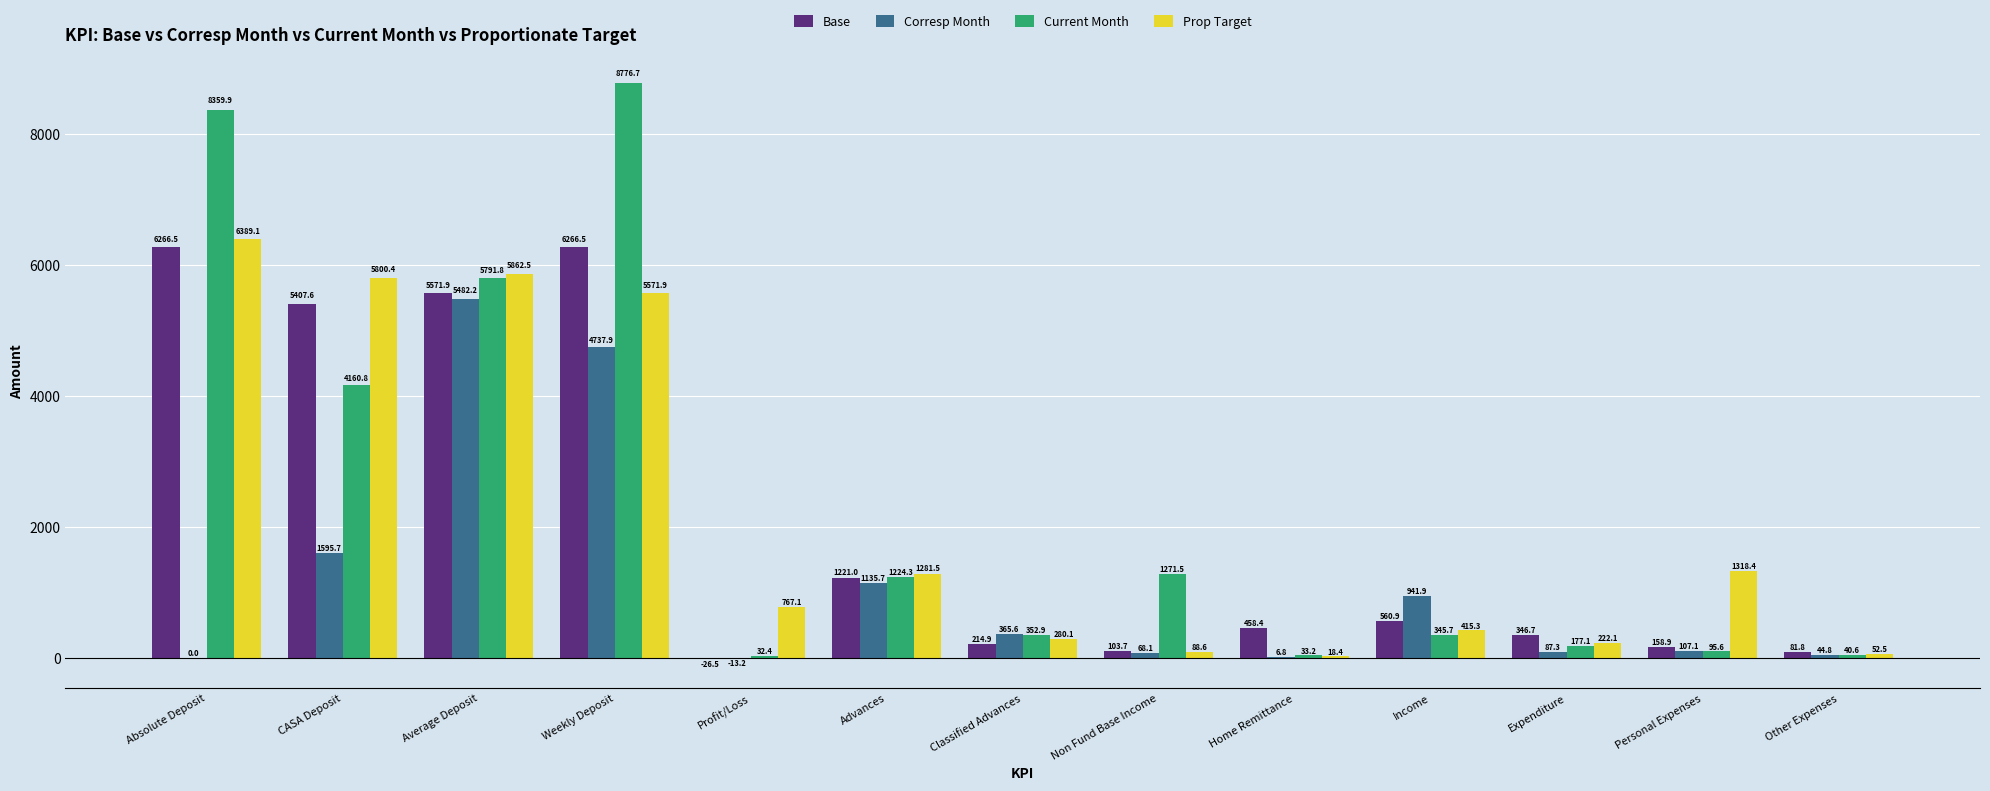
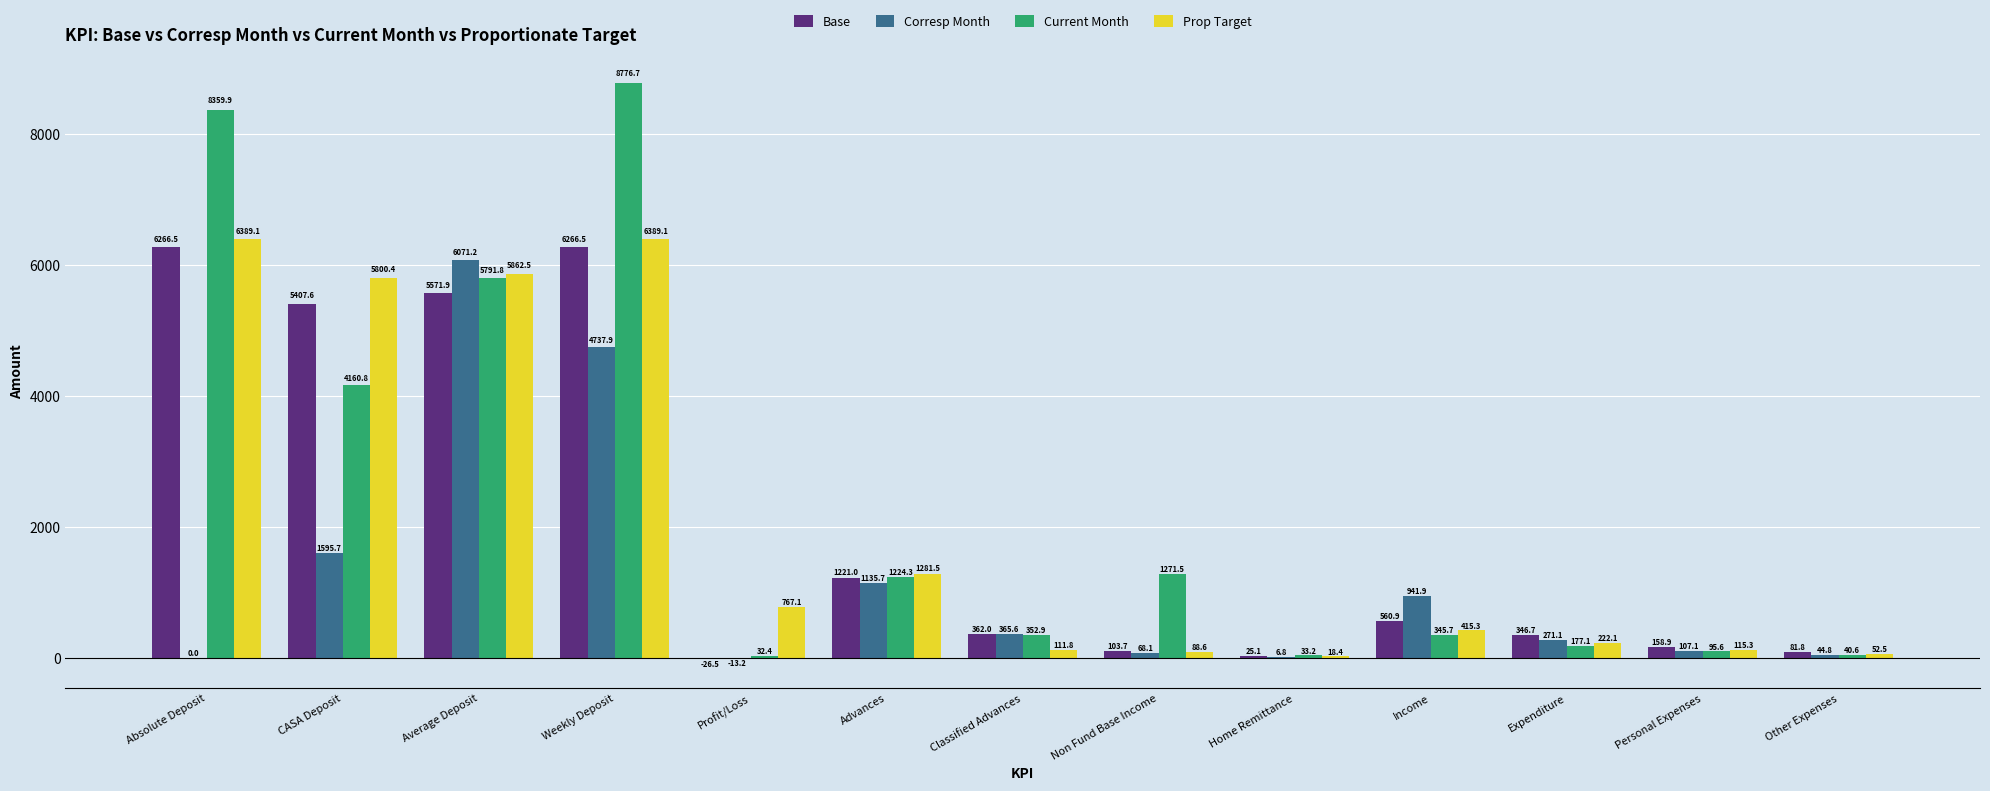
  {
    "Base": {
      "Absolute Deposit": 6266.5,
      "CASA Deposit": 5407.6,
      "Average Deposit": 5571.9,
      "Weekly Deposit": 6266.5,
      "Profit/Loss": -26.5,
      "Advances": 1221.0,
-     "Classified Advances": 214.9,
+     "Classified Advances": 362.0,
      "Non Fund Base Income": 103.7,
-     "Home Remittance": 458.4,
+     "Home Remittance": 25.1,
      "Income": 560.9,
      "Expenditure": 346.7,
      "Personal Expenses": 158.9,
      "Other Expenses": 81.8
    },
    "Corresp Month": {
      "Absolute Deposit": 0.0,
      "CASA Deposit": 1595.7,
-     "Average Deposit": 5482.2,
+     "Average Deposit": 6071.2,
      "Weekly Deposit": 4737.9,
      "Profit/Loss": -13.2,
      "Advances": 1135.7,
      "Classified Advances": 365.6,
      "Non Fund Base Income": 68.1,
      "Home Remittance": 6.8,
      "Income": 941.9,
-     "Expenditure": 87.3,
+     "Expenditure": 271.1,
      "Personal Expenses": 107.1,
      "Other Expenses": 44.8
    },
    "Current Month": {
      "Absolute Deposit": 8359.9,
      "CASA Deposit": 4160.8,
      "Average Deposit": 5791.8,
      "Weekly Deposit": 8776.7,
      "Profit/Loss": 32.4,
      "Advances": 1224.3,
      "Classified Advances": 352.9,
      "Non Fund Base Income": 1271.5,
      "Home Remittance": 33.2,
      "Income": 345.7,
      "Expenditure": 177.1,
      "Personal Expenses": 95.6,
      "Other Expenses": 40.6
    },
    "Prop Target": {
      "Absolute Deposit": 6389.1,
      "CASA Deposit": 5800.4,
      "Average Deposit": 5862.5,
-     "Weekly Deposit": 5571.9,
+     "Weekly Deposit": 6389.1,
      "Profit/Loss": 767.1,
      "Advances": 1281.5,
-     "Classified Advances": 280.1,
+     "Classified Advances": 111.8,
      "Non Fund Base Income": 88.6,
      "Home Remittance": 18.4,
      "Income": 415.3,
      "Expenditure": 222.1,
-     "Personal Expenses": 1318.4,
+     "Personal Expenses": 115.3,
      "Other Expenses": 52.5
    }
  }
